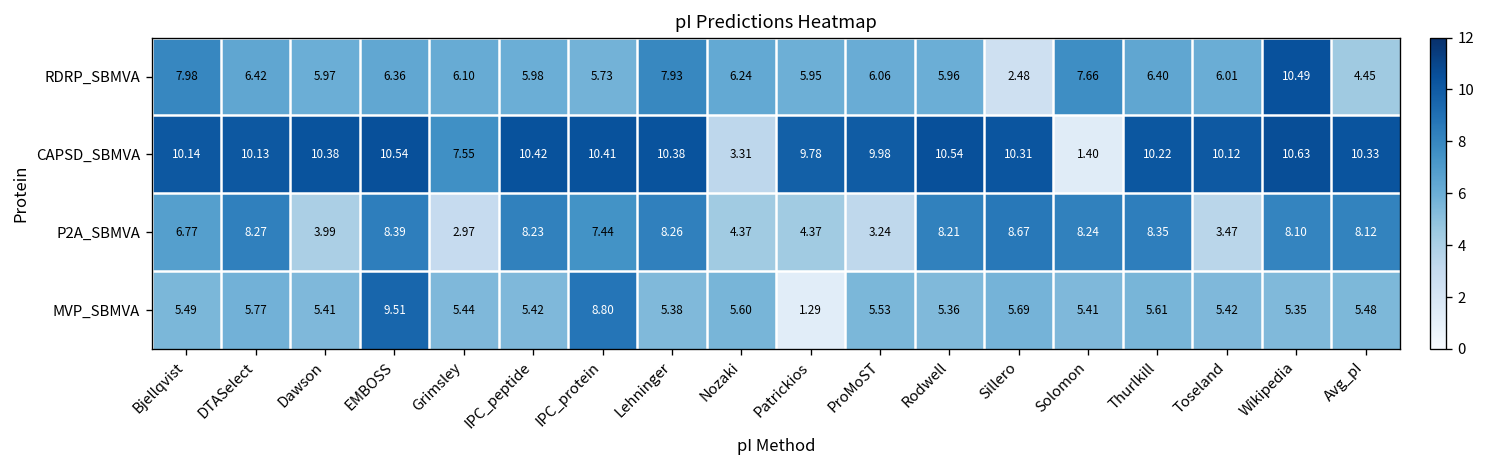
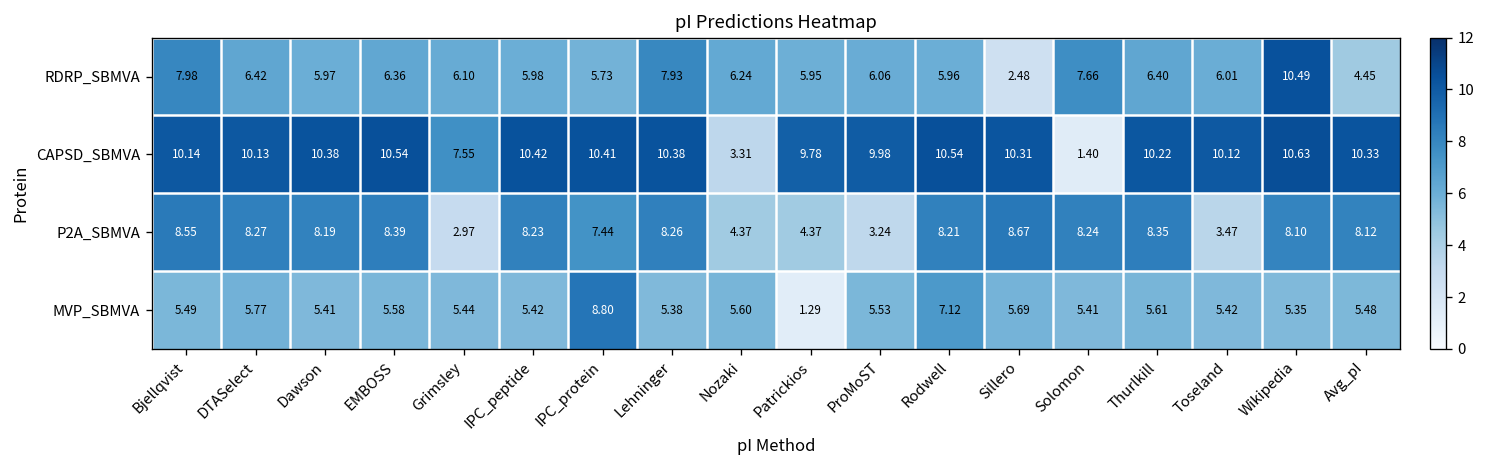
  {
    "RDRP_SBMVA": {
      "Bjellqvist": 7.98,
      "DTASelect": 6.42,
      "Dawson": 5.97,
      "EMBOSS": 6.36,
      "Grimsley": 6.10,
      "IPC_peptide": 5.98,
      "IPC_protein": 5.73,
      "Lehninger": 7.93,
      "Nozaki": 6.24,
      "Patrickios": 5.95,
      "ProMoST": 6.06,
      "Rodwell": 5.96,
      "Sillero": 2.48,
      "Solomon": 7.66,
      "Thurlkill": 6.40,
      "Toseland": 6.01,
      "Wikipedia": 10.49,
      "Avg_pI": 4.45
    },
    "CAPSD_SBMVA": {
      "Bjellqvist": 10.14,
      "DTASelect": 10.13,
      "Dawson": 10.38,
      "EMBOSS": 10.54,
      "Grimsley": 7.55,
      "IPC_peptide": 10.42,
      "IPC_protein": 10.41,
      "Lehninger": 10.38,
      "Nozaki": 3.31,
      "Patrickios": 9.78,
      "ProMoST": 9.98,
      "Rodwell": 10.54,
      "Sillero": 10.31,
      "Solomon": 1.40,
      "Thurlkill": 10.22,
      "Toseland": 10.12,
      "Wikipedia": 10.63,
      "Avg_pI": 10.33
    },
    "P2A_SBMVA": {
-     "Bjellqvist": 6.77,
+     "Bjellqvist": 8.55,
      "DTASelect": 8.27,
-     "Dawson": 3.99,
+     "Dawson": 8.19,
      "EMBOSS": 8.39,
      "Grimsley": 2.97,
      "IPC_peptide": 8.23,
      "IPC_protein": 7.44,
      "Lehninger": 8.26,
      "Nozaki": 4.37,
      "Patrickios": 4.37,
      "ProMoST": 3.24,
      "Rodwell": 8.21,
      "Sillero": 8.67,
      "Solomon": 8.24,
      "Thurlkill": 8.35,
      "Toseland": 3.47,
      "Wikipedia": 8.10,
      "Avg_pI": 8.12
    },
    "MVP_SBMVA": {
      "Bjellqvist": 5.49,
      "DTASelect": 5.77,
      "Dawson": 5.41,
-     "EMBOSS": 9.51,
+     "EMBOSS": 5.58,
      "Grimsley": 5.44,
      "IPC_peptide": 5.42,
      "IPC_protein": 8.80,
      "Lehninger": 5.38,
      "Nozaki": 5.60,
      "Patrickios": 1.29,
      "ProMoST": 5.53,
-     "Rodwell": 5.36,
+     "Rodwell": 7.12,
      "Sillero": 5.69,
      "Solomon": 5.41,
      "Thurlkill": 5.61,
      "Toseland": 5.42,
      "Wikipedia": 5.35,
      "Avg_pI": 5.48
    }
  }
